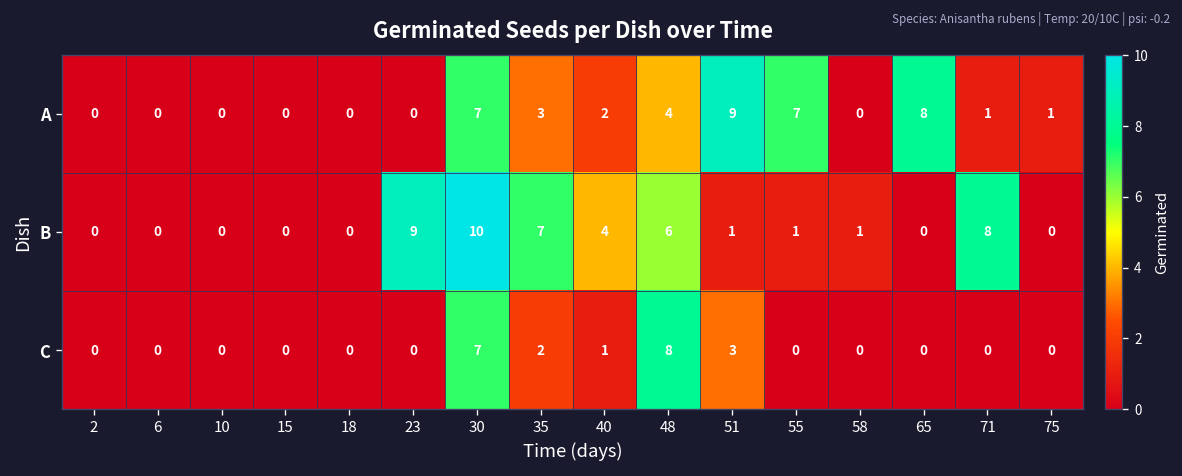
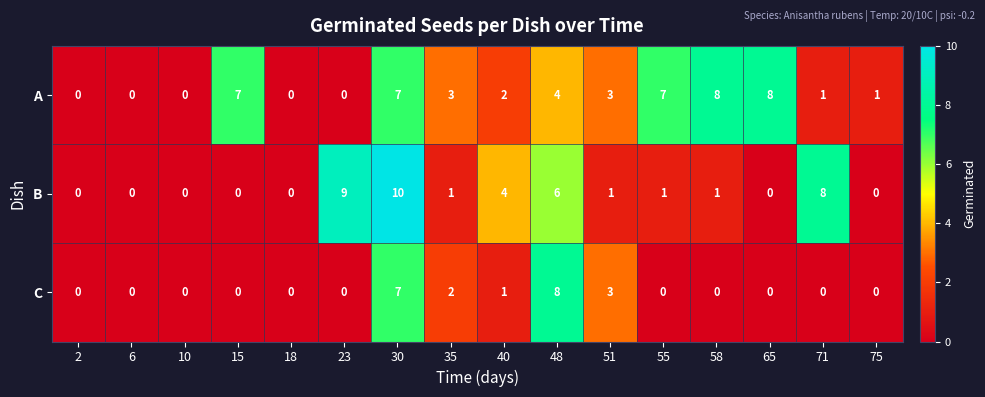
  {
    "A": {
      "2": 0,
      "6": 0,
      "10": 0,
-     "15": 0,
+     "15": 7,
      "18": 0,
      "23": 0,
      "30": 7,
      "35": 3,
      "40": 2,
      "48": 4,
-     "51": 9,
+     "51": 3,
      "55": 7,
-     "58": 0,
+     "58": 8,
      "65": 8,
      "71": 1,
      "75": 1
    },
    "B": {
      "2": 0,
      "6": 0,
      "10": 0,
      "15": 0,
      "18": 0,
      "23": 9,
      "30": 10,
-     "35": 7,
+     "35": 1,
      "40": 4,
      "48": 6,
      "51": 1,
      "55": 1,
      "58": 1,
      "65": 0,
      "71": 8,
      "75": 0
    },
    "C": {
      "2": 0,
      "6": 0,
      "10": 0,
      "15": 0,
      "18": 0,
      "23": 0,
      "30": 7,
      "35": 2,
      "40": 1,
      "48": 8,
      "51": 3,
      "55": 0,
      "58": 0,
      "65": 0,
      "71": 0,
      "75": 0
    }
  }
